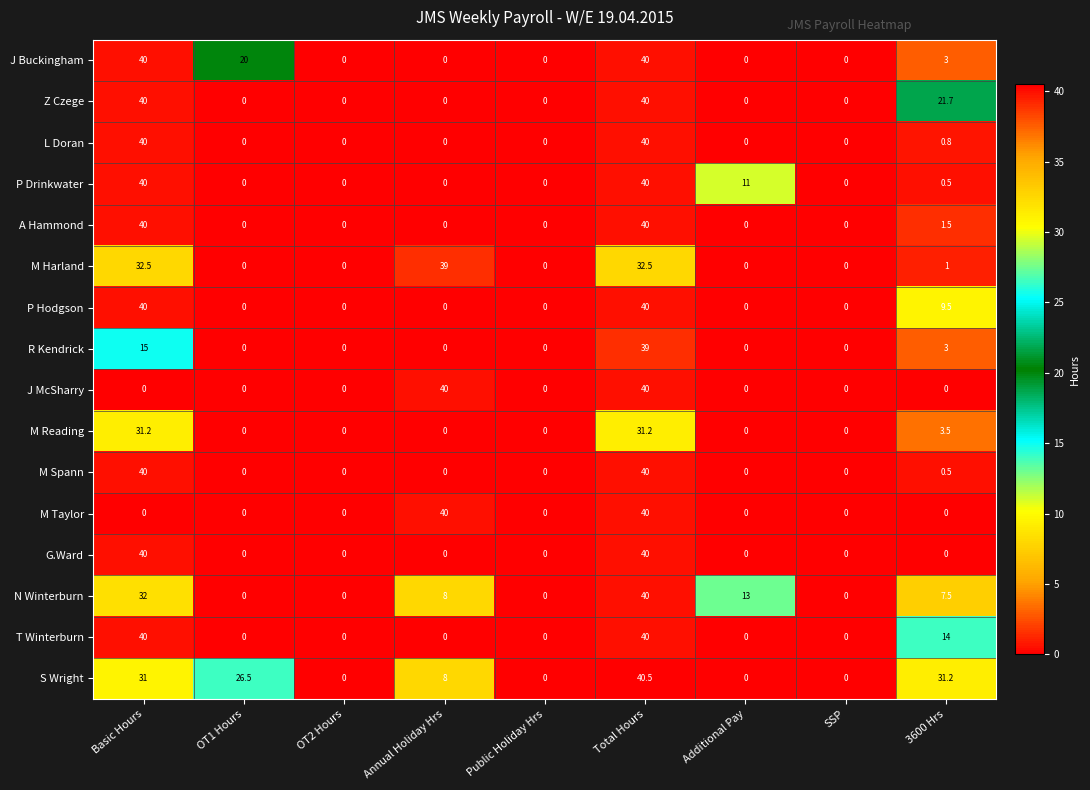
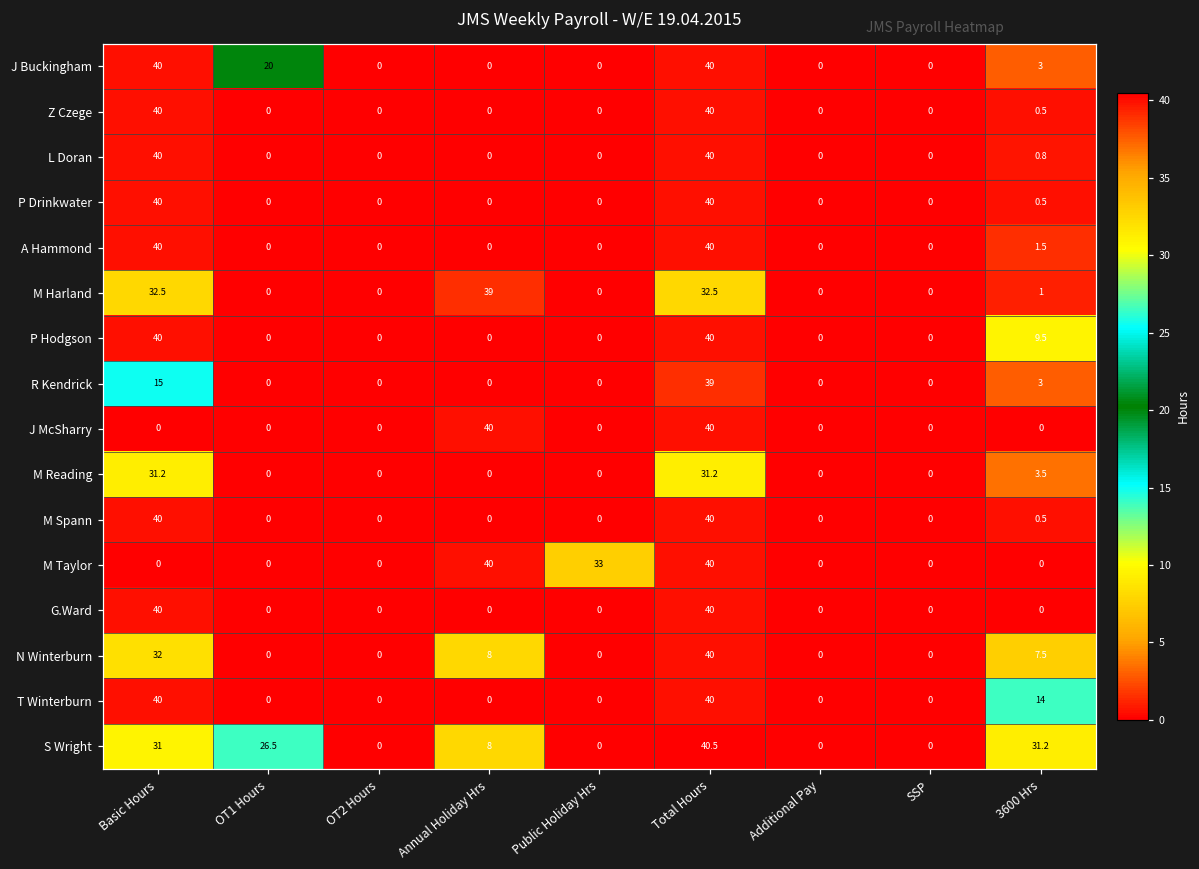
  {
    "J Buckingham": {
      "Basic Hours": 40,
      "OT1 Hours": 20,
      "OT2 Hours": 0,
      "Annual Holiday Hrs": 0,
      "Public Holiday Hrs": 0,
      "Total Hours": 40,
      "Additional Pay": 0,
      "SSP": 0,
      "3600 Hrs": 3
    },
    "Z Czege": {
      "Basic Hours": 40,
      "OT1 Hours": 0,
      "OT2 Hours": 0,
      "Annual Holiday Hrs": 0,
      "Public Holiday Hrs": 0,
      "Total Hours": 40,
      "Additional Pay": 0,
      "SSP": 0,
-     "3600 Hrs": 21.7
+     "3600 Hrs": 0.5
    },
    "L Doran": {
      "Basic Hours": 40,
      "OT1 Hours": 0,
      "OT2 Hours": 0,
      "Annual Holiday Hrs": 0,
      "Public Holiday Hrs": 0,
      "Total Hours": 40,
      "Additional Pay": 0,
      "SSP": 0,
      "3600 Hrs": 0.8
    },
    "P Drinkwater": {
      "Basic Hours": 40,
      "OT1 Hours": 0,
      "OT2 Hours": 0,
      "Annual Holiday Hrs": 0,
      "Public Holiday Hrs": 0,
      "Total Hours": 40,
-     "Additional Pay": 11,
+     "Additional Pay": 0,
      "SSP": 0,
      "3600 Hrs": 0.5
    },
    "A Hammond": {
      "Basic Hours": 40,
      "OT1 Hours": 0,
      "OT2 Hours": 0,
      "Annual Holiday Hrs": 0,
      "Public Holiday Hrs": 0,
      "Total Hours": 40,
      "Additional Pay": 0,
      "SSP": 0,
      "3600 Hrs": 1.5
    },
    "M Harland": {
      "Basic Hours": 32.5,
      "OT1 Hours": 0,
      "OT2 Hours": 0,
      "Annual Holiday Hrs": 39,
      "Public Holiday Hrs": 0,
      "Total Hours": 32.5,
      "Additional Pay": 0,
      "SSP": 0,
      "3600 Hrs": 1
    },
    "P Hodgson": {
      "Basic Hours": 40,
      "OT1 Hours": 0,
      "OT2 Hours": 0,
      "Annual Holiday Hrs": 0,
      "Public Holiday Hrs": 0,
      "Total Hours": 40,
      "Additional Pay": 0,
      "SSP": 0,
      "3600 Hrs": 9.5
    },
    "R Kendrick": {
      "Basic Hours": 15,
      "OT1 Hours": 0,
      "OT2 Hours": 0,
      "Annual Holiday Hrs": 0,
      "Public Holiday Hrs": 0,
      "Total Hours": 39,
      "Additional Pay": 0,
      "SSP": 0,
      "3600 Hrs": 3
    },
    "J McSharry": {
      "Basic Hours": 0,
      "OT1 Hours": 0,
      "OT2 Hours": 0,
      "Annual Holiday Hrs": 40,
      "Public Holiday Hrs": 0,
      "Total Hours": 40,
      "Additional Pay": 0,
      "SSP": 0,
      "3600 Hrs": 0
    },
    "M Reading": {
      "Basic Hours": 31.2,
      "OT1 Hours": 0,
      "OT2 Hours": 0,
      "Annual Holiday Hrs": 0,
      "Public Holiday Hrs": 0,
      "Total Hours": 31.2,
      "Additional Pay": 0,
      "SSP": 0,
      "3600 Hrs": 3.5
    },
    "M Spann": {
      "Basic Hours": 40,
      "OT1 Hours": 0,
      "OT2 Hours": 0,
      "Annual Holiday Hrs": 0,
      "Public Holiday Hrs": 0,
      "Total Hours": 40,
      "Additional Pay": 0,
      "SSP": 0,
      "3600 Hrs": 0.5
    },
    "M Taylor": {
      "Basic Hours": 0,
      "OT1 Hours": 0,
      "OT2 Hours": 0,
      "Annual Holiday Hrs": 40,
-     "Public Holiday Hrs": 0,
+     "Public Holiday Hrs": 33,
      "Total Hours": 40,
      "Additional Pay": 0,
      "SSP": 0,
      "3600 Hrs": 0
    },
    "G.Ward": {
      "Basic Hours": 40,
      "OT1 Hours": 0,
      "OT2 Hours": 0,
      "Annual Holiday Hrs": 0,
      "Public Holiday Hrs": 0,
      "Total Hours": 40,
      "Additional Pay": 0,
      "SSP": 0,
      "3600 Hrs": 0
    },
    "N Winterburn": {
      "Basic Hours": 32,
      "OT1 Hours": 0,
      "OT2 Hours": 0,
      "Annual Holiday Hrs": 8,
      "Public Holiday Hrs": 0,
      "Total Hours": 40,
-     "Additional Pay": 13,
+     "Additional Pay": 0,
      "SSP": 0,
      "3600 Hrs": 7.5
    },
    "T Winterburn": {
      "Basic Hours": 40,
      "OT1 Hours": 0,
      "OT2 Hours": 0,
      "Annual Holiday Hrs": 0,
      "Public Holiday Hrs": 0,
      "Total Hours": 40,
      "Additional Pay": 0,
      "SSP": 0,
      "3600 Hrs": 14
    },
    "S Wright": {
      "Basic Hours": 31,
      "OT1 Hours": 26.5,
      "OT2 Hours": 0,
      "Annual Holiday Hrs": 8,
      "Public Holiday Hrs": 0,
      "Total Hours": 40.5,
      "Additional Pay": 0,
      "SSP": 0,
      "3600 Hrs": 31.2
    }
  }
